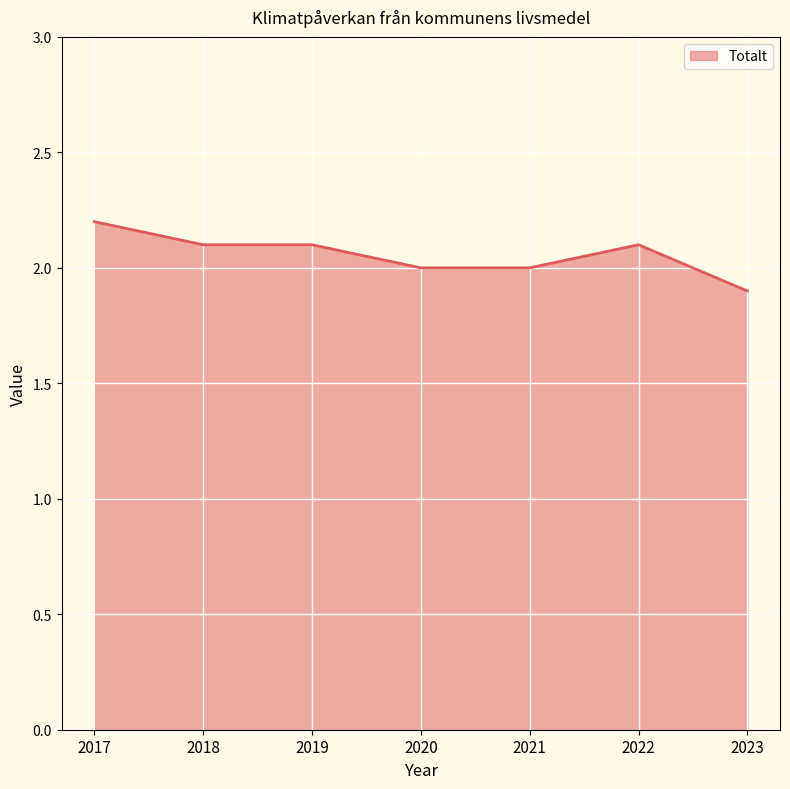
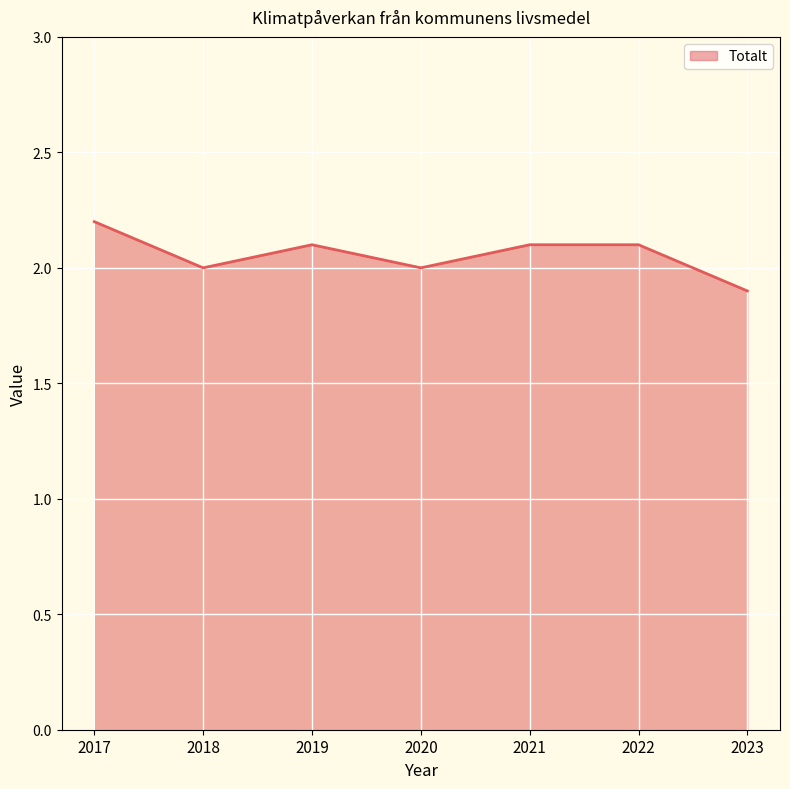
  {
    "2017": 2.2,
-   "2018": 2.1,
+   "2018": 2.0,
    "2019": 2.1,
    "2020": 2.0,
-   "2021": 2.0,
+   "2021": 2.1,
    "2022": 2.1,
    "2023": 1.9
  }
